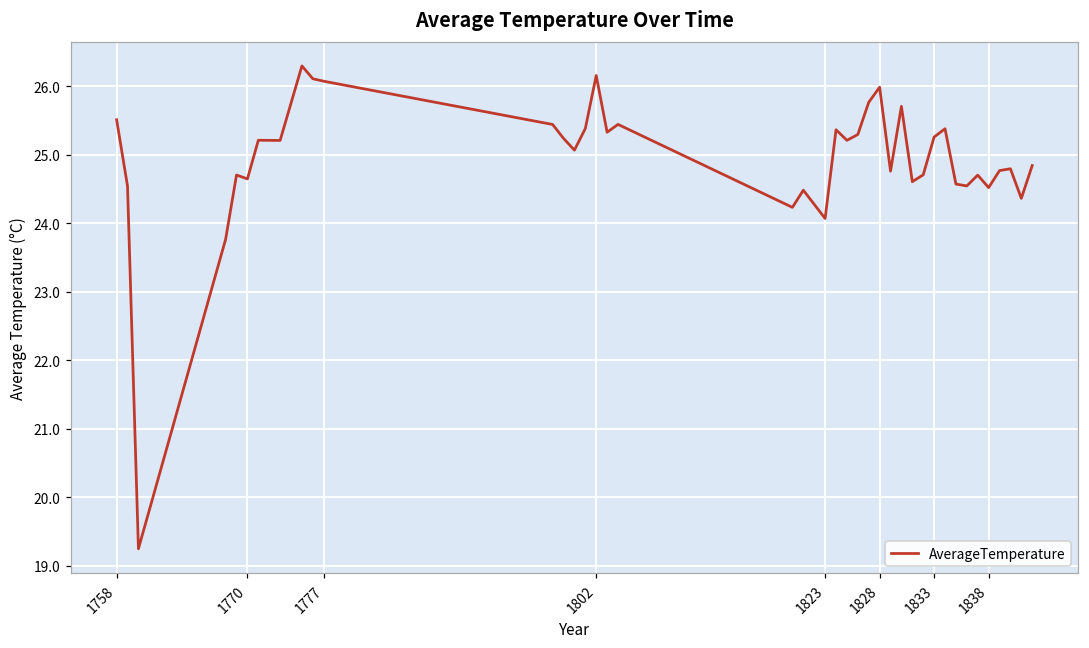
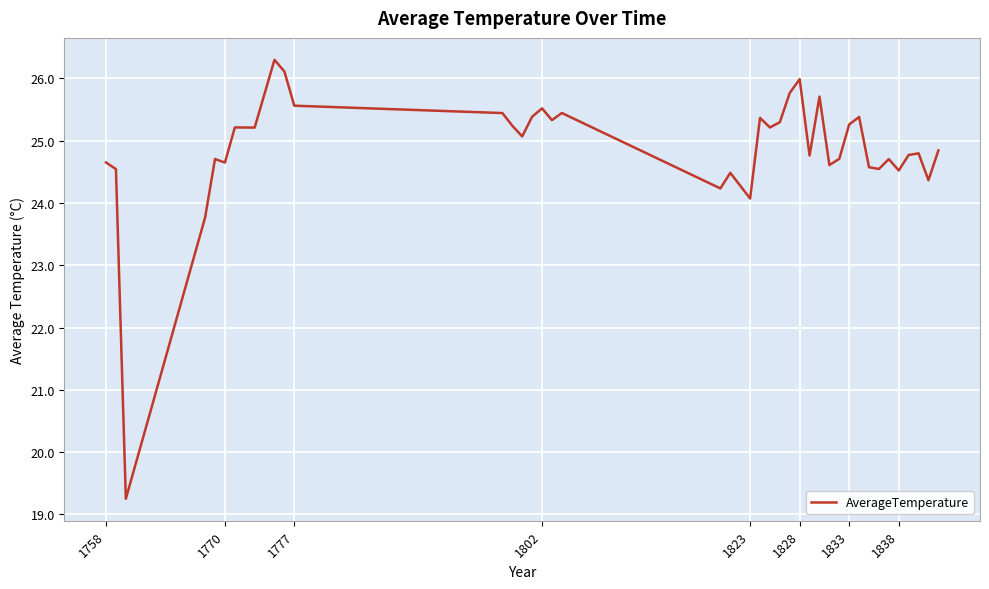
  {
-   "1758": 25.5,
+   "1758": 24.7,
    "1770": 24.6,
-   "1777": 26.1,
-   "1802": 26.2,
+   "1777": 25.6,
+   "1802": 25.5,
    "1823": 24.1,
    "1828": 26.0,
    "1833": 25.3,
    "1838": 24.5
  }
